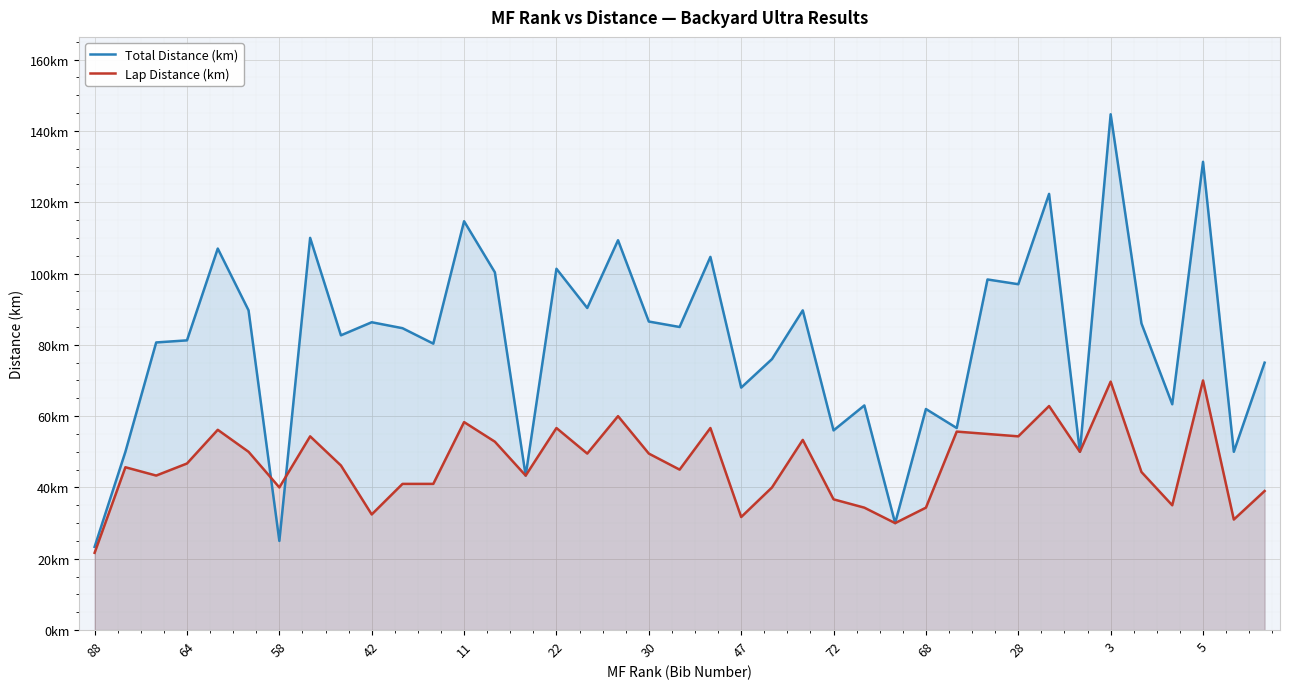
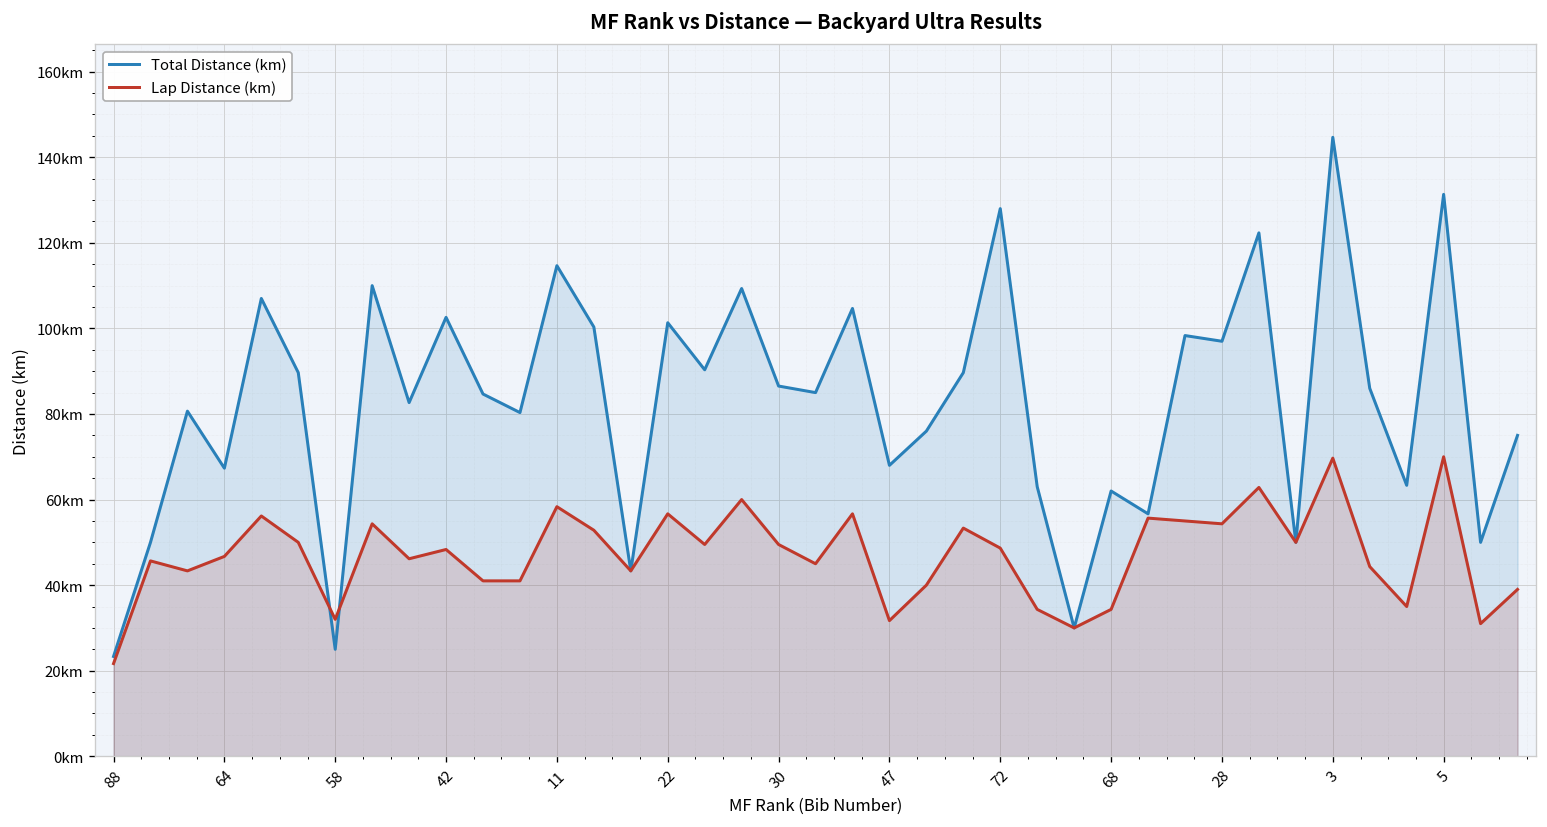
  {
    "Total Distance (km)": {
      "88": "23km",
-     "64": "81km",
+     "64": "67km",
      "58": "25km",
-     "42": "86km",
+     "42": "103km",
      "30": "87km",
      "47": "68km",
-     "72": "56km",
+     "72": "128km",
      "68": "62km",
      "3": "145km"
    },
    "Lap Distance (km)": {
      "88": "22km",
      "64": "47km",
-     "58": "40km",
-     "42": "32km",
+     "58": "32km",
+     "42": "48km",
      "30": "49km",
      "47": "32km",
-     "72": "37km",
+     "72": "49km",
      "68": "34km",
      "3": "70km"
    }
  }
